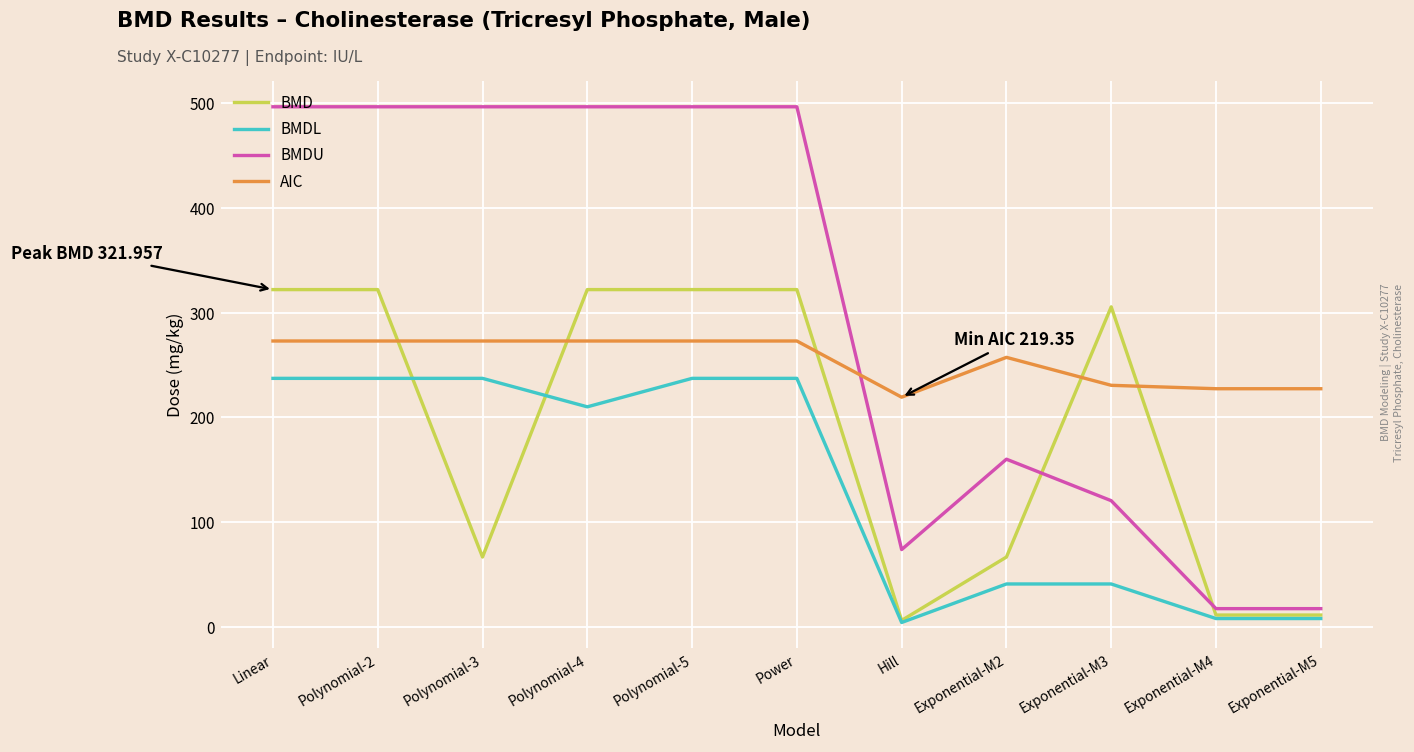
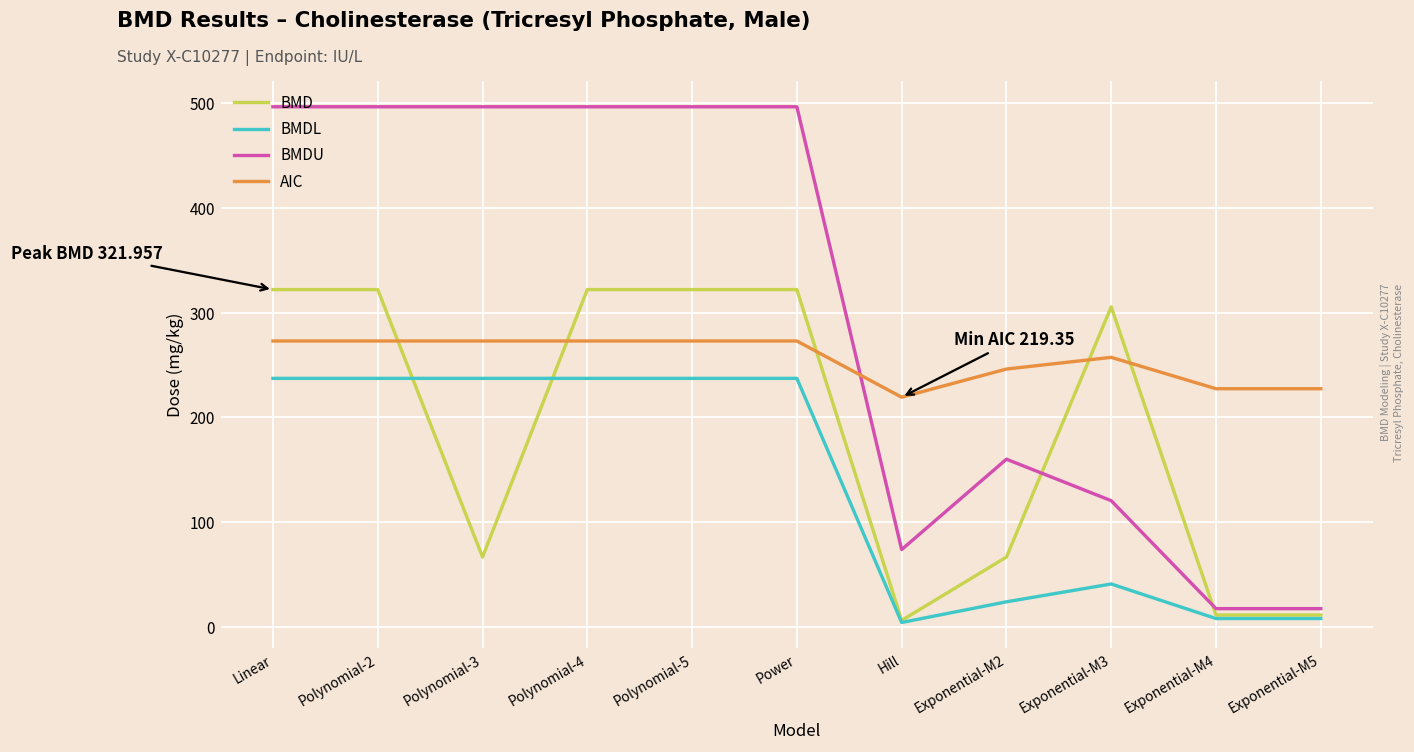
  {
    "BMD": {
      "Linear": 321.957
    },
    "BMDL": {
      "Linear": 240,
      "Polynomial-2": 240,
      "Polynomial-3": 240,
-     "Polynomial-4": 210,
+     "Polynomial-4": 240,
      "Polynomial-5": 240,
      "Power": 240,
-     "Exponential-M2": 40,
+     "Exponential-M2": 20,
      "Exponential-M3": 40,
      "Exponential-M4": 10,
      "Exponential-M5": 10
    },
    "BMDU": {
      "Linear": 500,
      "Polynomial-2": 500,
      "Polynomial-3": 500,
      "Polynomial-4": 500,
      "Polynomial-5": 500,
      "Power": 500,
      "Hill": 70,
      "Exponential-M2": 160,
      "Exponential-M3": 120,
      "Exponential-M4": 20,
      "Exponential-M5": 20
    },
    "AIC": {
      "Linear": 270,
      "Polynomial-2": 270,
      "Polynomial-3": 270,
      "Polynomial-4": 270,
      "Polynomial-5": 270,
      "Power": 270,
      "Hill": 220,
-     "Exponential-M2": 260,
-     "Exponential-M3": 230,
+     "Exponential-M2": 250,
+     "Exponential-M3": 260,
      "Exponential-M4": 230,
      "Exponential-M5": 230
    }
  }
